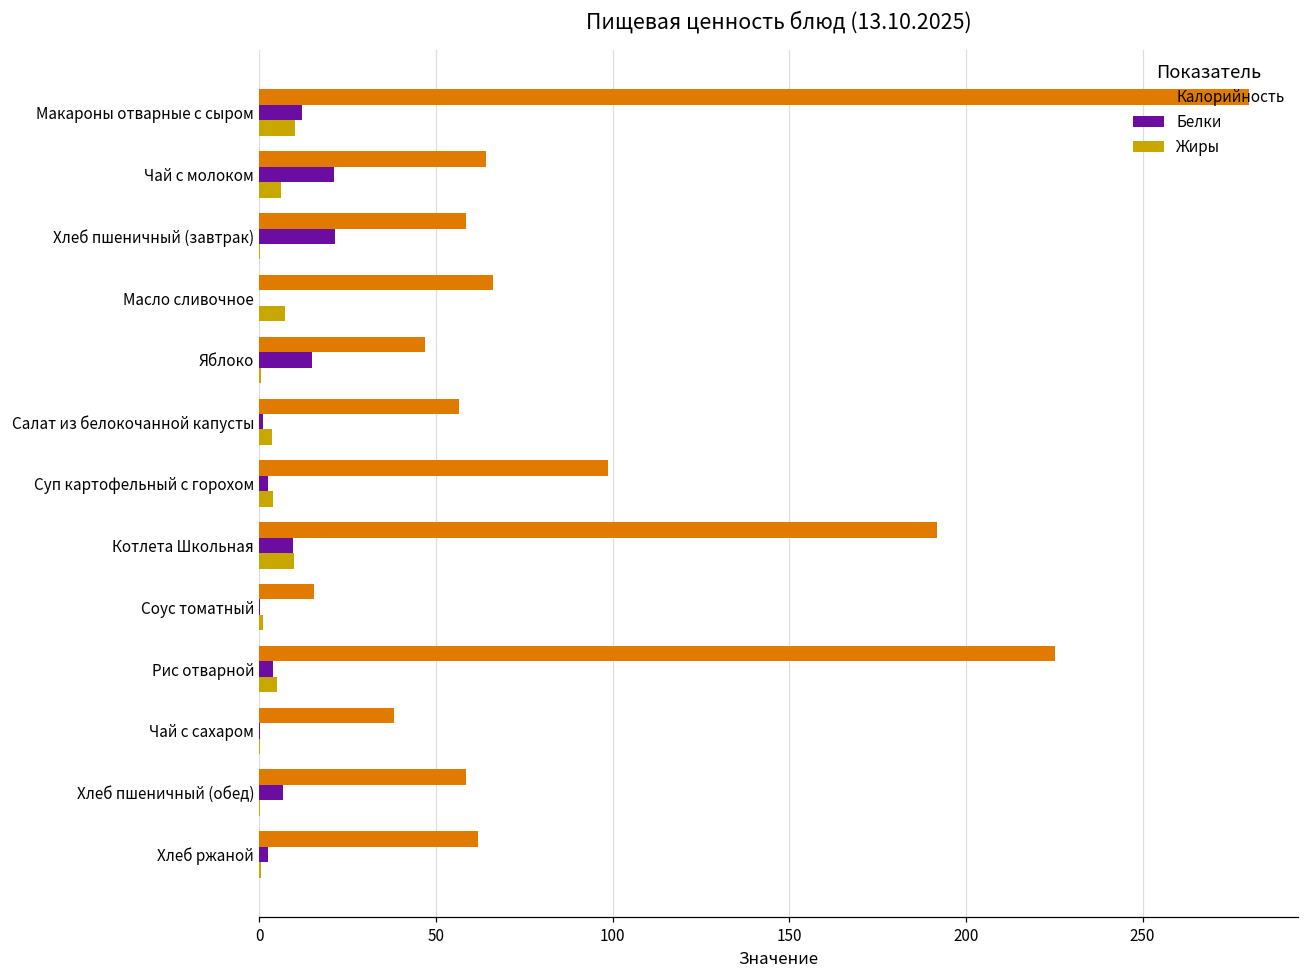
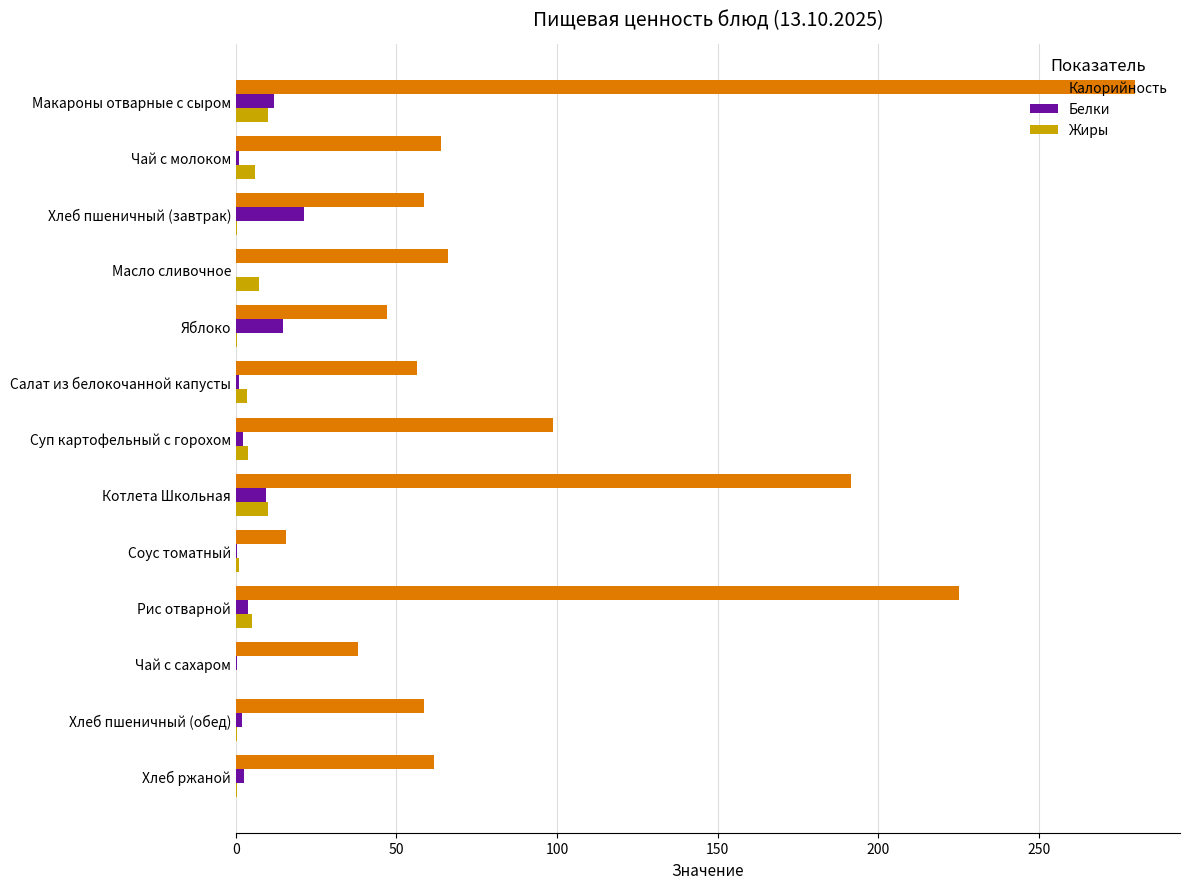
  {
    "Белки": {
      "Макароны отварные с сыром": 12,
-     "Чай с молоком": 21,
+     "Чай с молоком": 1,
      "Хлеб пшеничный (завтрак)": 21,
      "Масло сливочное": 0,
      "Яблоко": 15,
      "Салат из белокочанной капусты": 1,
      "Суп картофельный с горохом": 2,
      "Котлета Школьная": 10,
      "Рис отварной": 4,
-     "Хлеб пшеничный (обед)": 7,
+     "Хлеб пшеничный (обед)": 2,
      "Хлеб ржаной": 2
    }
  }
